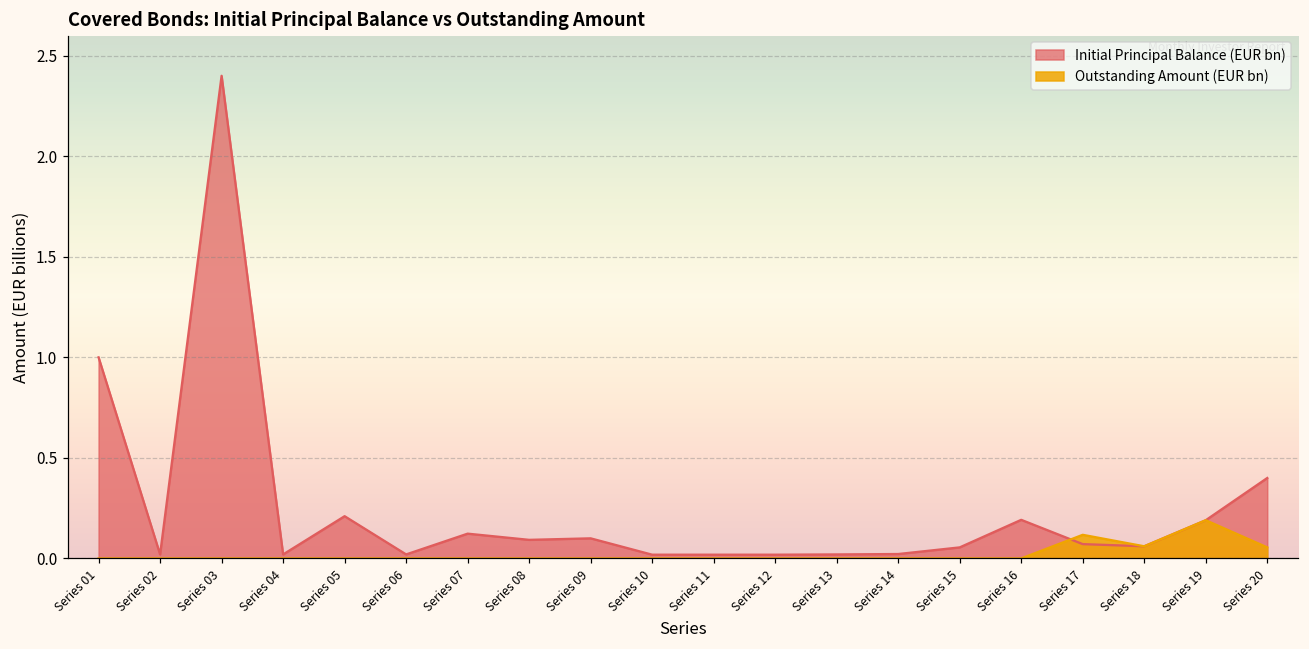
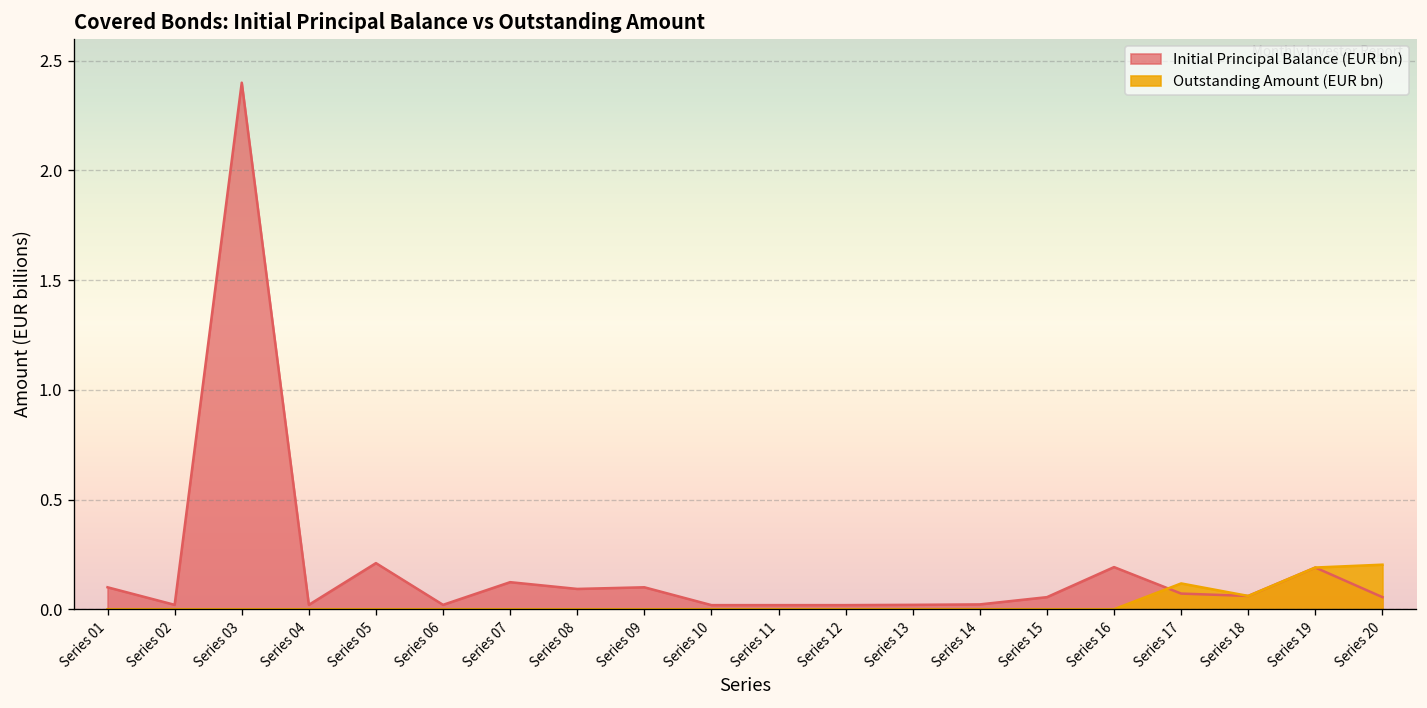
  {
    "Initial Principal Balance (EUR bn)": {
-     "Series 01": 1.0,
+     "Series 01": 0.1,
      "Series 02": 0.02,
      "Series 03": 2.40,
      "Series 04": 0.02,
      "Series 05": 0.21,
      "Series 06": 0.02,
      "Series 07": 0.12,
      "Series 08": 0.09,
      "Series 09": 0.10,
      "Series 10": 0.02,
      "Series 11": 0.02,
      "Series 12": 0.02,
      "Series 13": 0.02,
      "Series 14": 0.02,
      "Series 15": 0.06,
      "Series 16": 0.19,
      "Series 17": 0.07,
-     "Series 20": 0.40
+     "Series 20": 0.06
    },
    "Outstanding Amount (EUR bn)": {
      "Series 01": 0.00,
      "Series 02": 0.00,
      "Series 03": 0.00,
      "Series 04": 0.00,
      "Series 05": 0.00,
      "Series 06": 0.00,
      "Series 07": 0.00,
      "Series 08": 0.00,
      "Series 09": 0.00,
      "Series 10": 0.00,
      "Series 11": 0.00,
      "Series 12": 0.00,
      "Series 13": 0.00,
      "Series 14": 0.00,
      "Series 15": 0.00,
      "Series 16": 0.00,
      "Series 17": 0.12,
-     "Series 20": 0.06
+     "Series 20": 0.20
    }
  }
